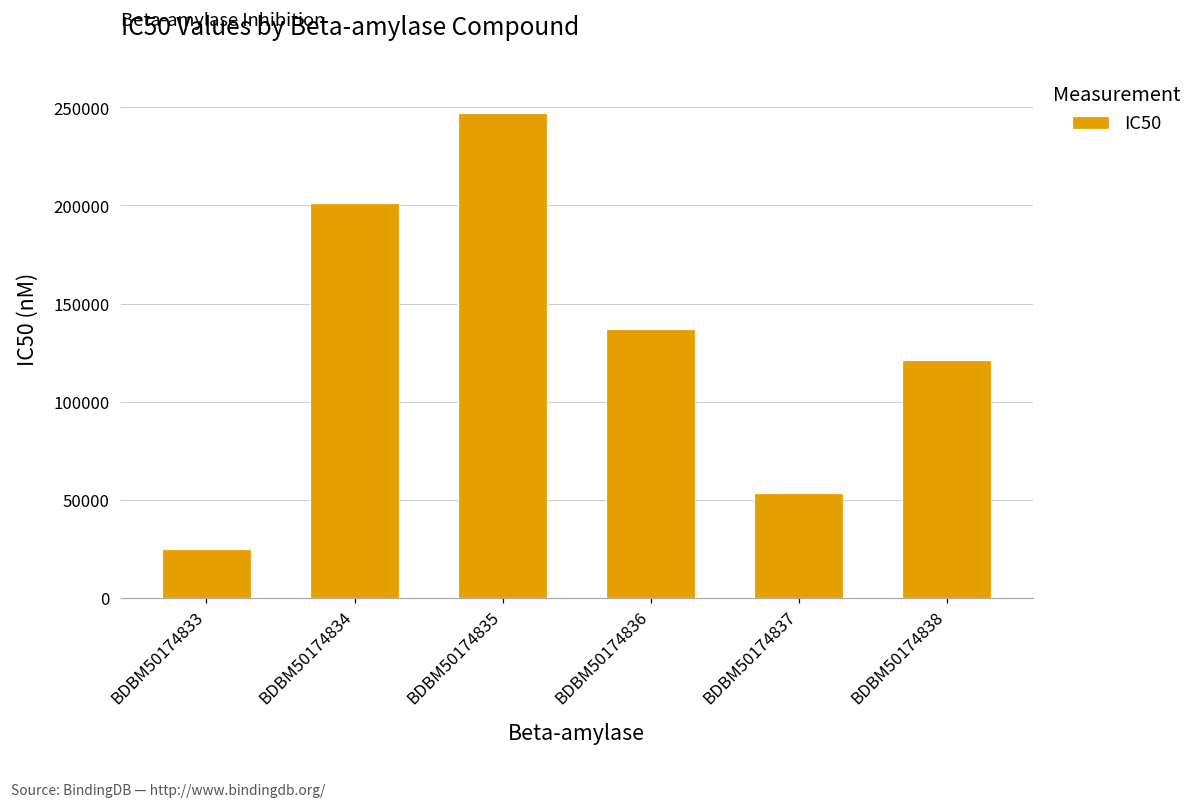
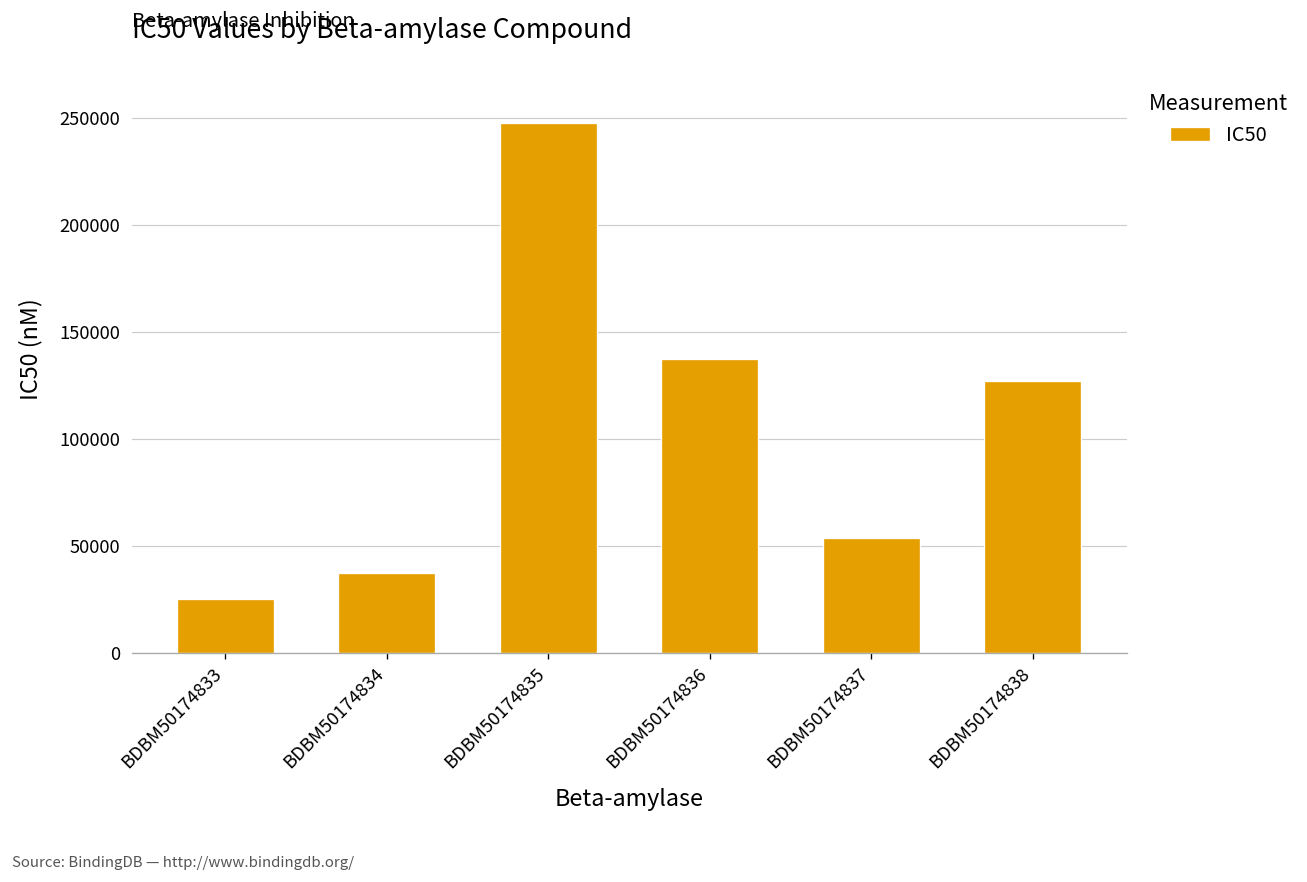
  {
    "BDBM50174833": 25000,
-   "BDBM50174834": 201000,
+   "BDBM50174834": 37000,
    "BDBM50174835": 247000,
    "BDBM50174836": 137000,
    "BDBM50174837": 53000,
-   "BDBM50174838": 121000
+   "BDBM50174838": 127000
  }
